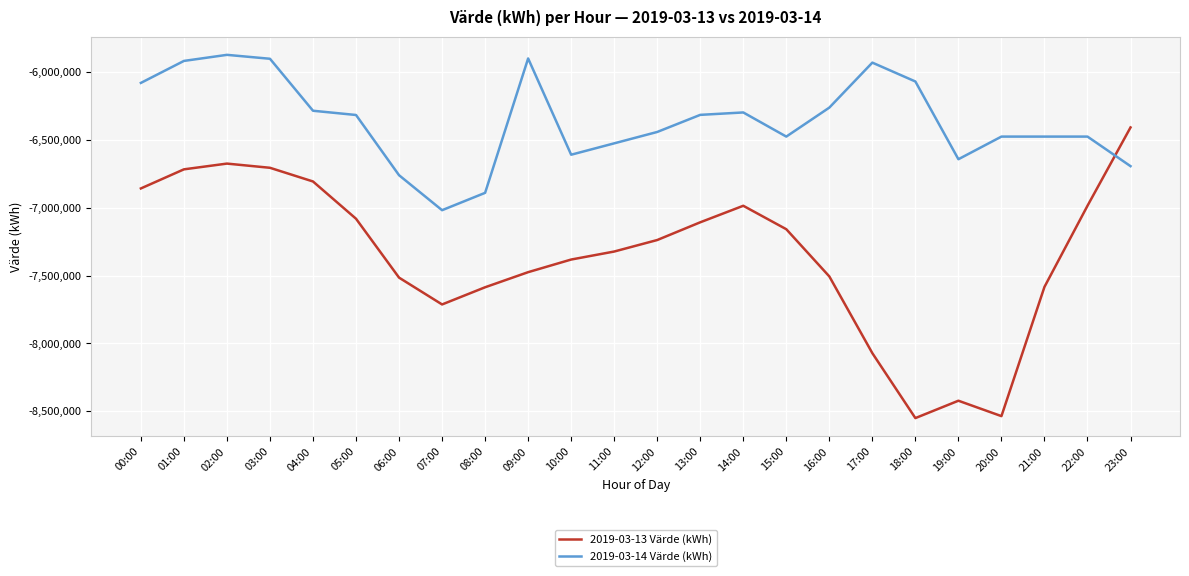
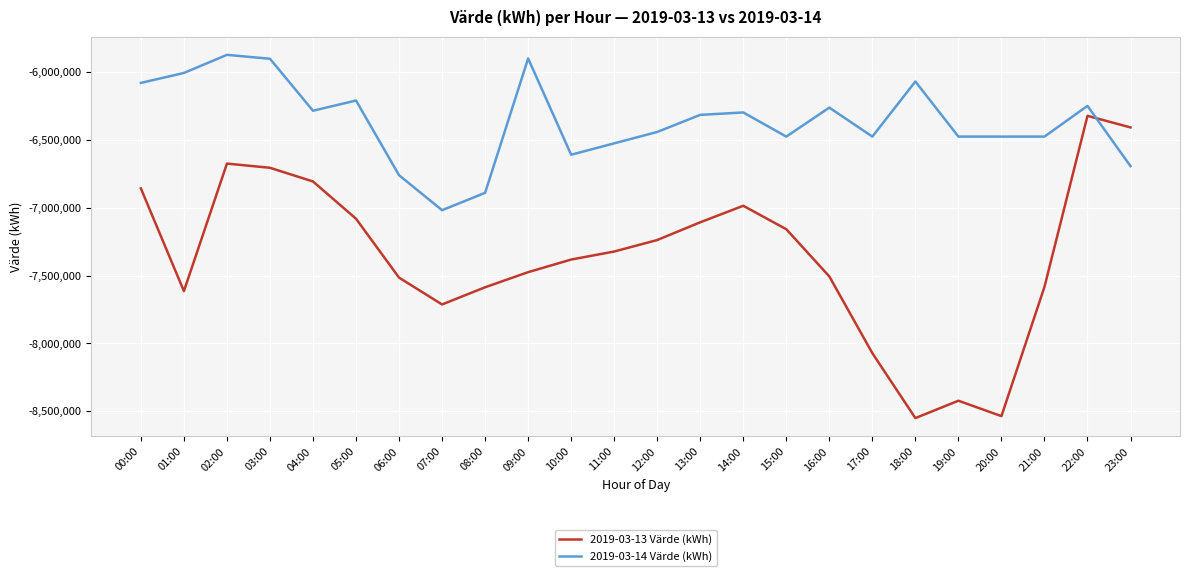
  {
    "2019-03-13 Värde (kWh)": {
      "00:00": "-6,860,000",
-     "01:00": "-6,720,000",
+     "01:00": "-7,610,000",
      "02:00": "-6,670,000",
      "03:00": "-6,710,000",
      "04:00": "-6,810,000",
      "05:00": "-7,080,000",
      "06:00": "-7,520,000",
      "07:00": "-7,710,000",
      "08:00": "-7,590,000",
      "09:00": "-7,480,000",
      "10:00": "-7,380,000",
      "11:00": "-7,320,000",
      "12:00": "-7,240,000",
      "13:00": "-7,110,000",
      "14:00": "-6,990,000",
      "15:00": "-7,160,000",
      "16:00": "-7,510,000",
      "17:00": "-8,070,000",
      "18:00": "-8,550,000",
      "19:00": "-8,420,000",
      "20:00": "-8,540,000",
      "21:00": "-7,580,000",
-     "22:00": "-6,990,000",
+     "22:00": "-6,320,000",
      "23:00": "-6,410,000"
    },
    "2019-03-14 Värde (kWh)": {
      "00:00": "-6,080,000",
-     "01:00": "-5,920,000",
+     "01:00": "-6,010,000",
      "02:00": "-5,870,000",
      "03:00": "-5,900,000",
      "04:00": "-6,280,000",
-     "05:00": "-6,320,000",
+     "05:00": "-6,210,000",
      "06:00": "-6,760,000",
      "07:00": "-7,020,000",
      "08:00": "-6,890,000",
      "09:00": "-5,900,000",
      "10:00": "-6,610,000",
      "11:00": "-6,520,000",
      "12:00": "-6,440,000",
      "13:00": "-6,310,000",
      "14:00": "-6,300,000",
      "15:00": "-6,480,000",
      "16:00": "-6,260,000",
-     "17:00": "-5,930,000",
+     "17:00": "-6,480,000",
      "18:00": "-6,070,000",
-     "19:00": "-6,640,000",
+     "19:00": "-6,480,000",
      "20:00": "-6,480,000",
      "21:00": "-6,480,000",
-     "22:00": "-6,480,000",
+     "22:00": "-6,250,000",
      "23:00": "-6,690,000"
    }
  }
